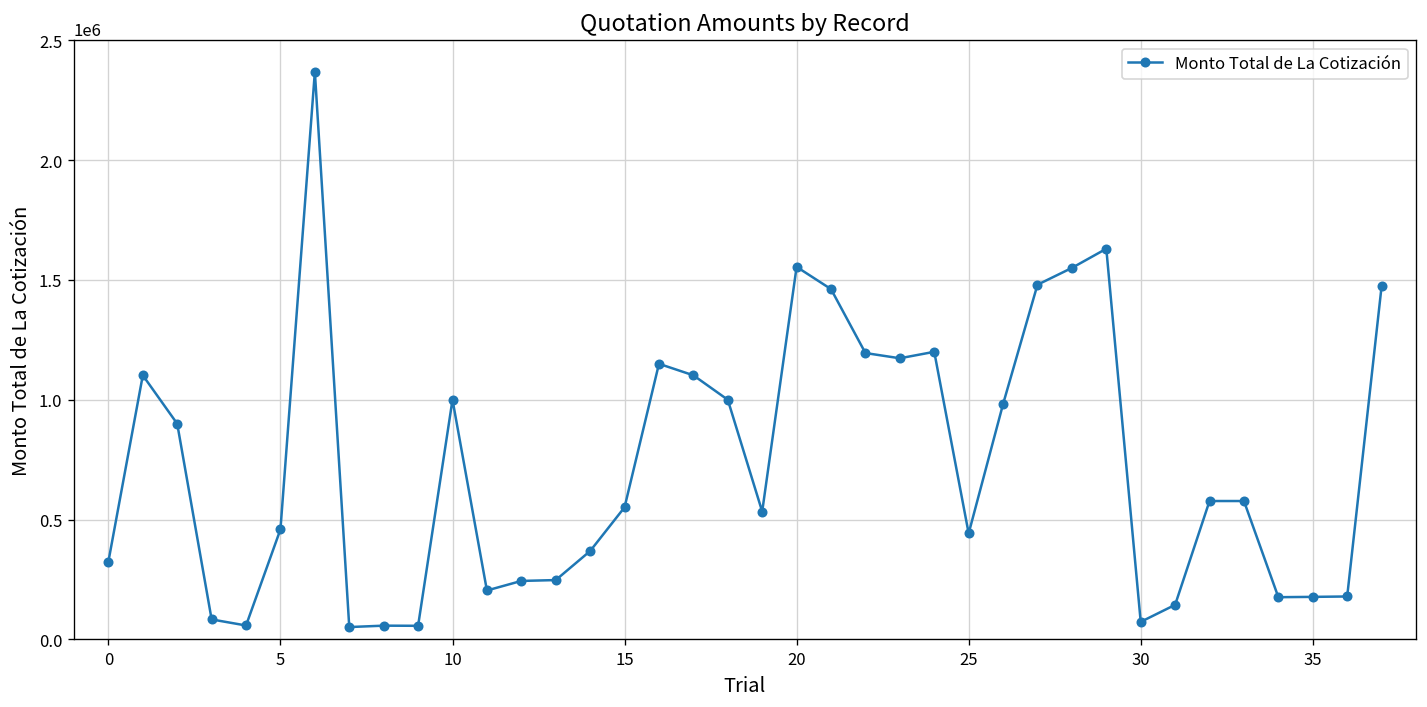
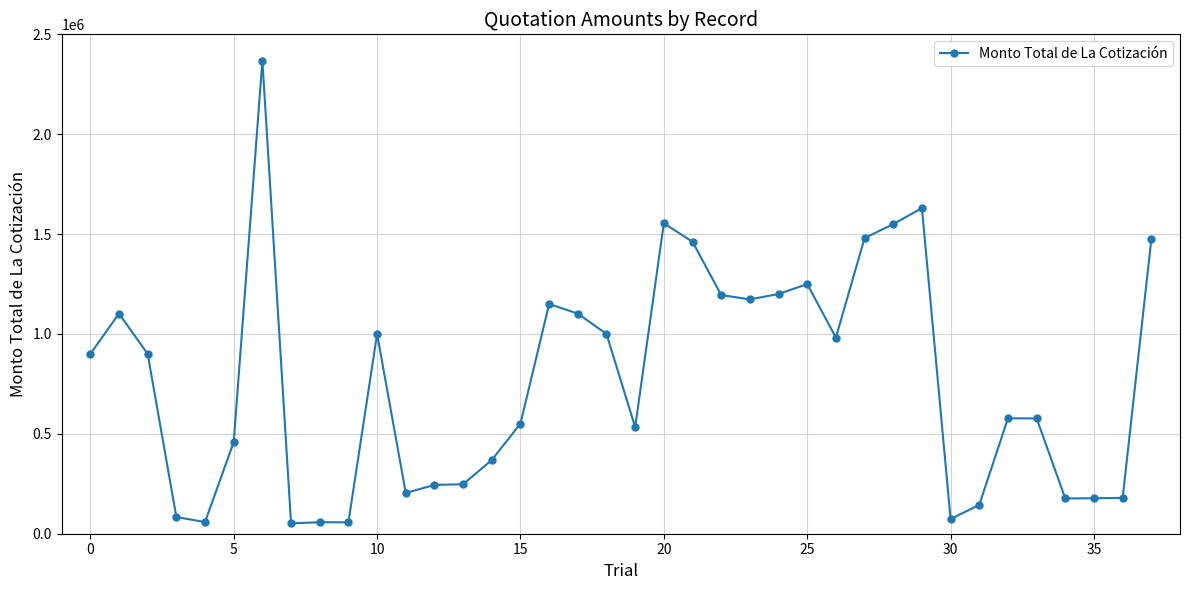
  {
-   "0": 320000,
+   "0": 900000,
    "5": 460000,
    "10": 1000000,
    "15": 550000,
    "20": 1550000,
-   "25": 440000,
+   "25": 1250000,
    "30": 70000,
    "35": 180000
  }
